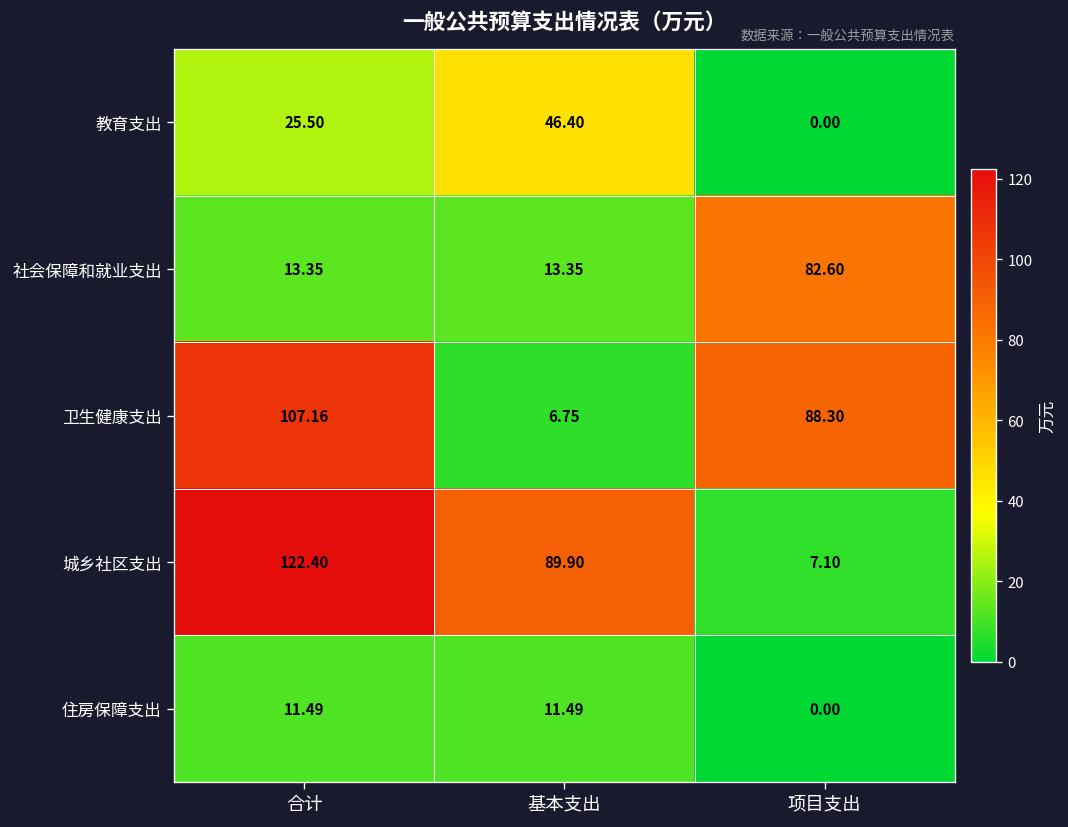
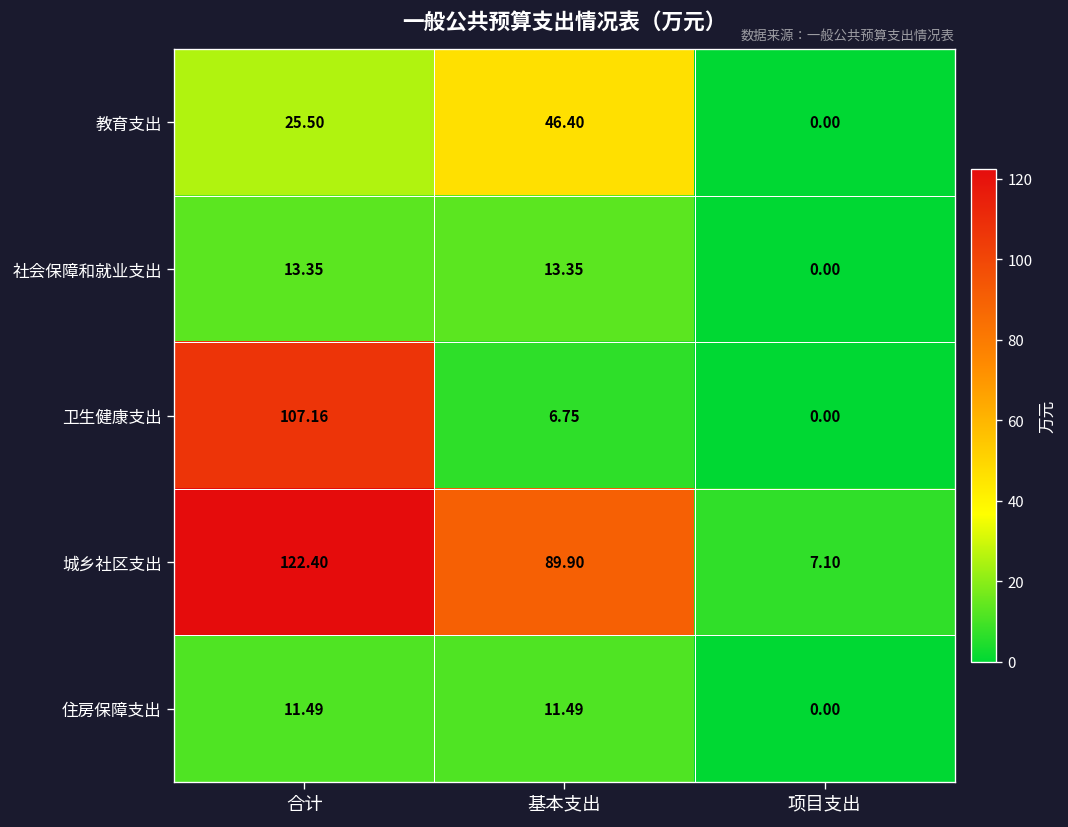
  {
    "教育支出": {
      "合计": 25.50,
      "基本支出": 46.40,
      "项目支出": 0.00
    },
    "社会保障和就业支出": {
      "合计": 13.35,
      "基本支出": 13.35,
-     "项目支出": 82.60
+     "项目支出": 0.00
    },
    "卫生健康支出": {
      "合计": 107.16,
      "基本支出": 6.75,
-     "项目支出": 88.30
+     "项目支出": 0.00
    },
    "城乡社区支出": {
      "合计": 122.40,
      "基本支出": 89.90,
      "项目支出": 7.10
    },
    "住房保障支出": {
      "合计": 11.49,
      "基本支出": 11.49,
      "项目支出": 0.00
    }
  }
